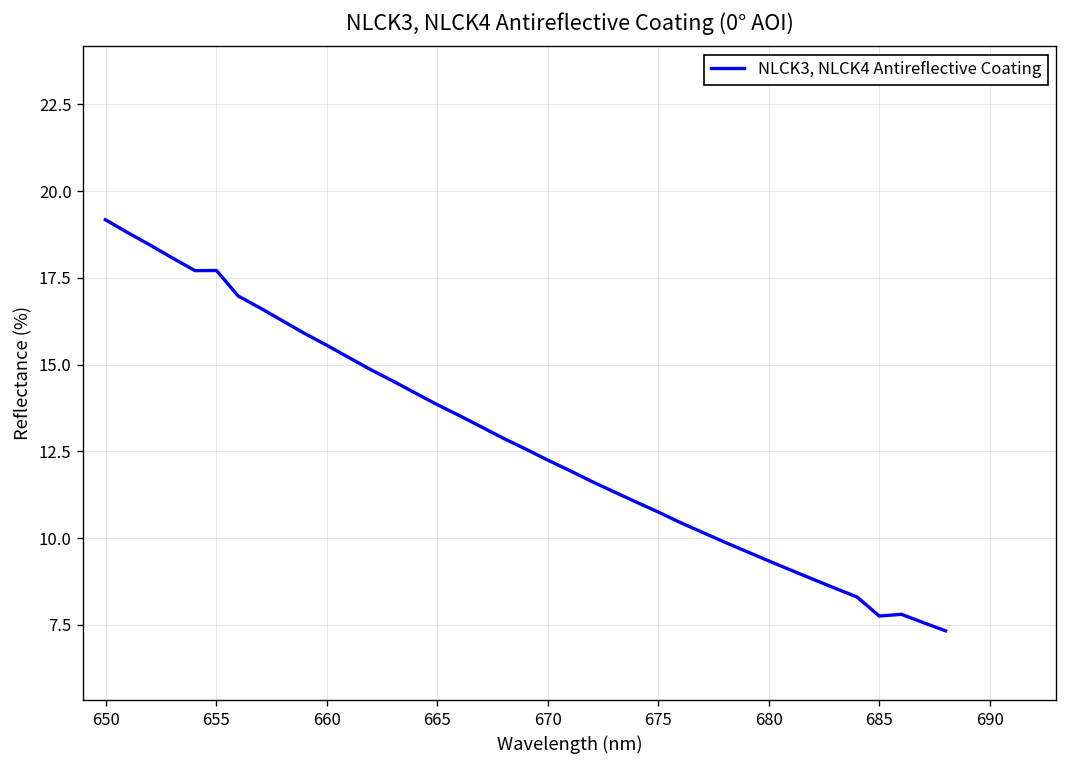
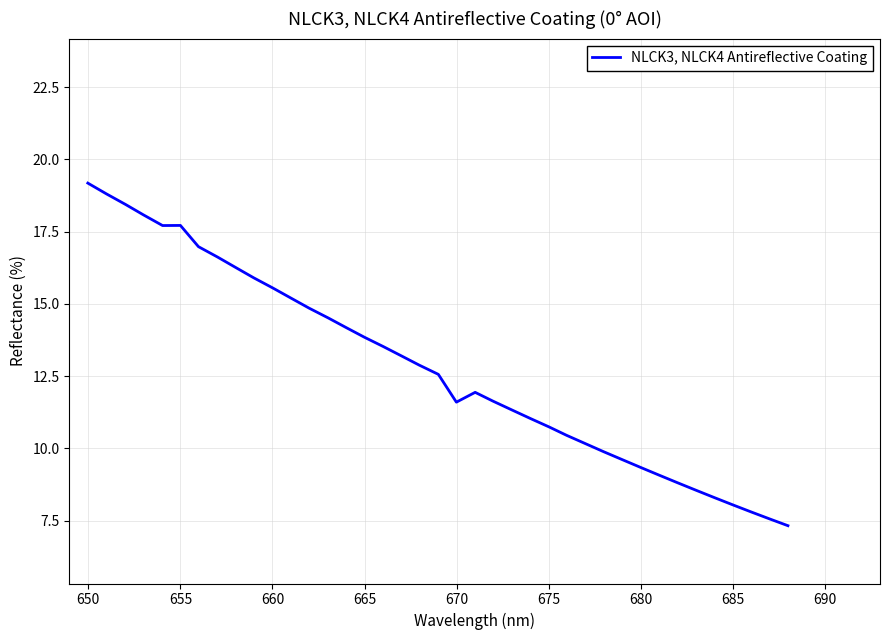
  {
    "655": 17.7,
    "665": 13.8,
-   "670": 12.2,
+   "670": 11.6,
    "680": 9.3,
-   "685": 7.7
+   "685": 8.0
  }
